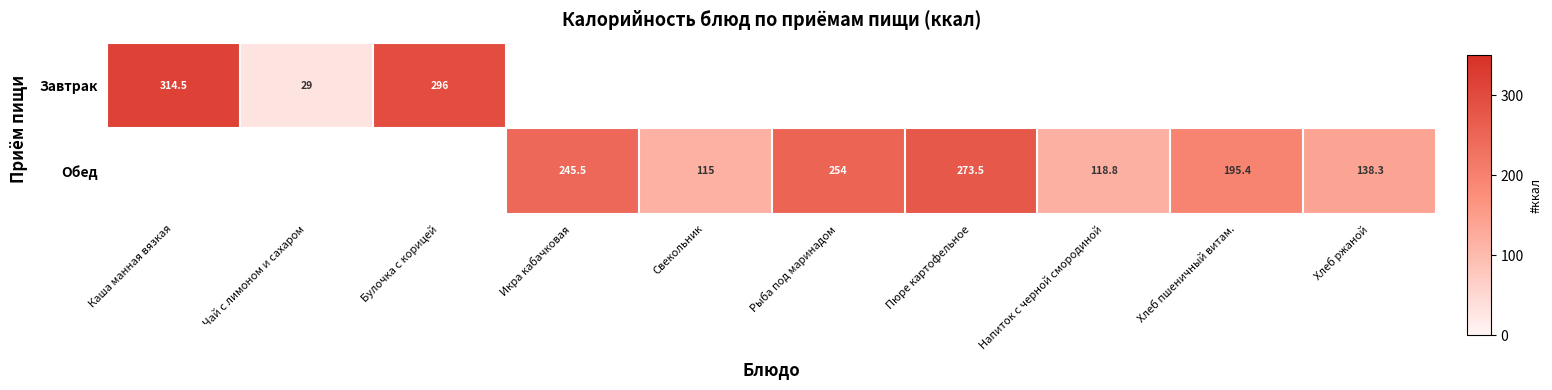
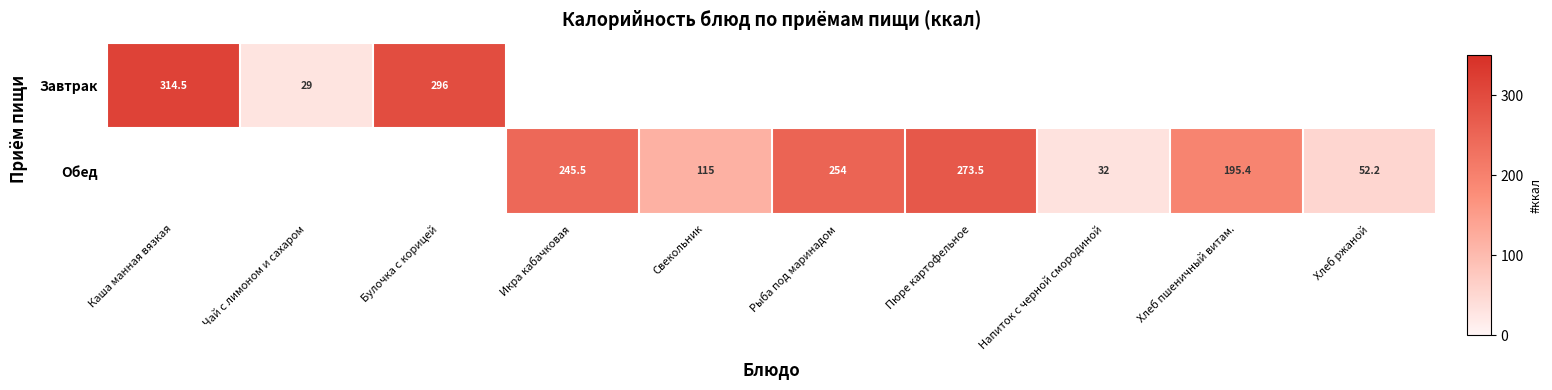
  {
    "Завтрак": {
      "Каша манная вязкая": 314.5,
      "Чай с лимоном и сахаром": 29,
      "Булочка с корицей": 296
    },
    "Обед": {
      "Икра кабачковая": 245.5,
      "Свекольник": 115,
      "Рыба под маринадом": 254,
      "Пюре картофельное": 273.5,
-     "Напиток с черной смородиной": 118.8,
+     "Напиток с черной смородиной": 32,
      "Хлеб пшеничный витам.": 195.4,
-     "Хлеб ржаной": 138.3
+     "Хлеб ржаной": 52.2
    }
  }
